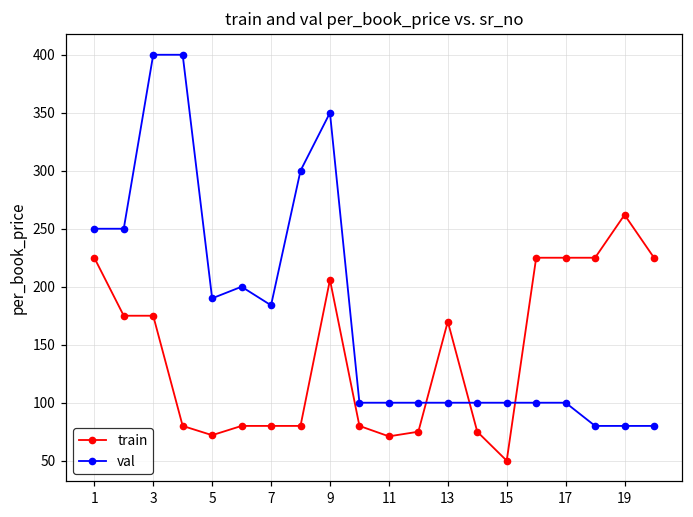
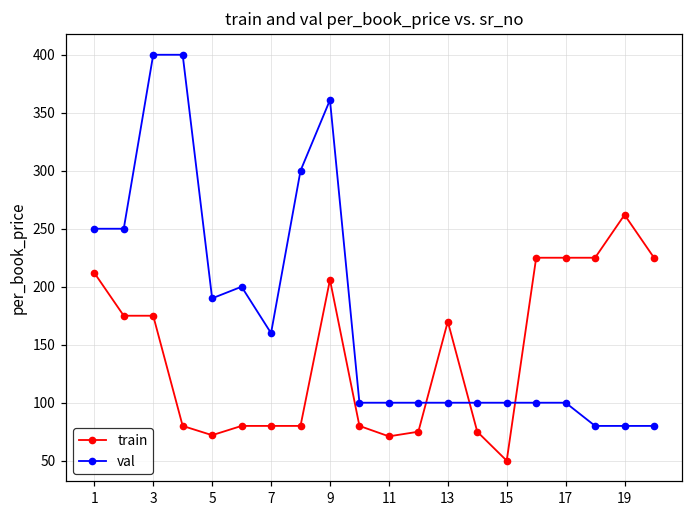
  {
    "train": {
-     "1": 225,
+     "1": 212,
      "3": 175,
      "5": 72,
      "7": 80,
      "9": 206,
      "11": 71,
      "13": 170,
      "15": 50,
      "17": 225,
      "19": 262
    },
    "val": {
      "1": 250,
      "3": 400,
      "5": 190,
-     "7": 184,
-     "9": 350,
+     "7": 160,
+     "9": 361,
      "11": 100,
      "13": 100,
      "15": 100,
      "17": 100,
      "19": 80
    }
  }
